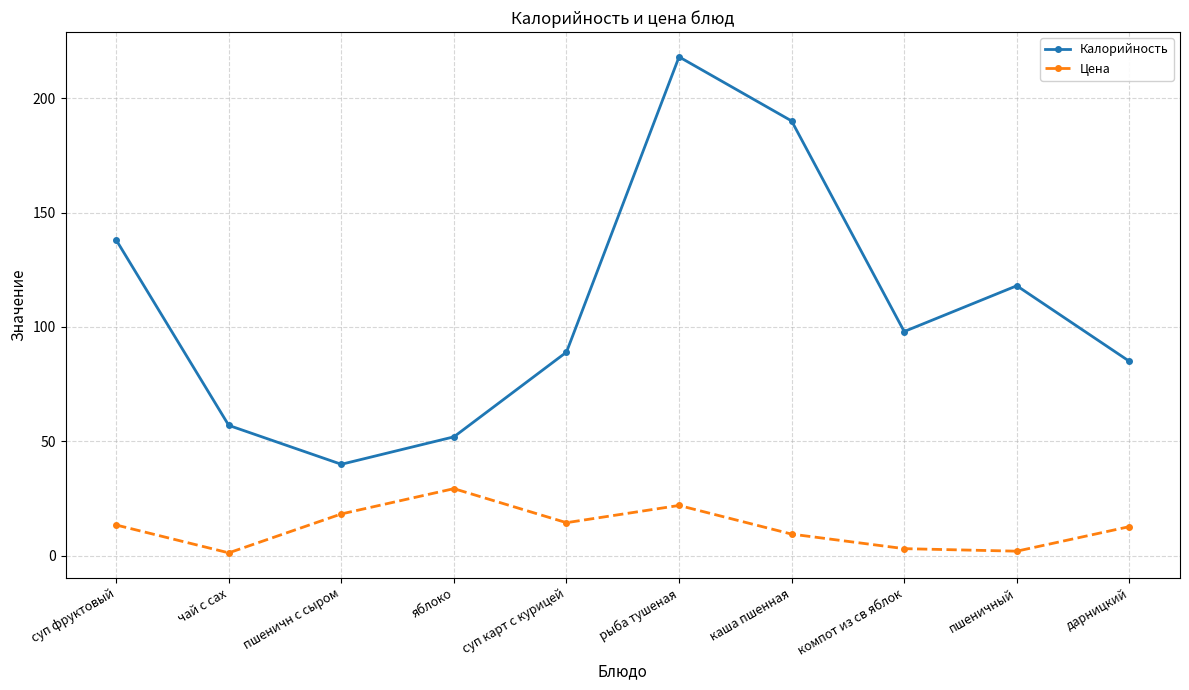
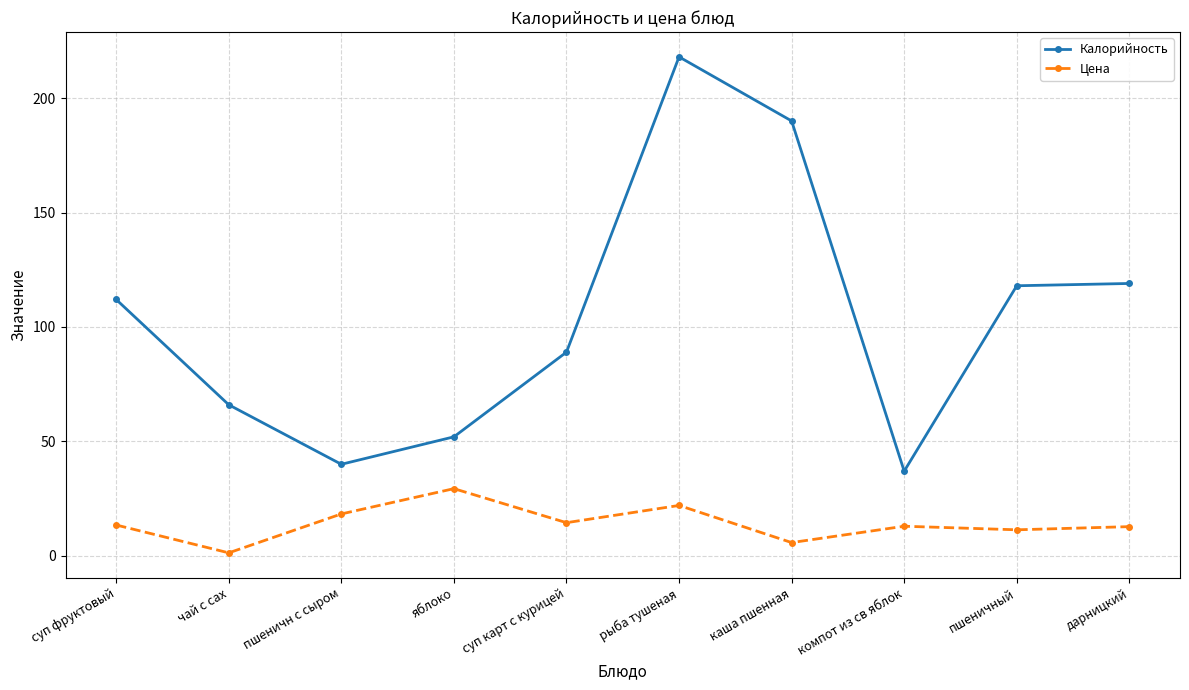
  {
    "Калорийность": {
-     "суп фруктовый": 138,
-     "чай с сах": 57,
+     "суп фруктовый": 112,
+     "чай с сах": 66,
      "пшеничн с сыром": 40,
      "яблоко": 52,
      "суп карт с курицей": 89,
      "рыба тушеная": 218,
      "каша пшенная": 190,
-     "компот из св яблок": 98,
+     "компот из св яблок": 37,
      "пшеничный": 118,
-     "дарницкий": 85
+     "дарницкий": 119
    },
    "Цена": {
      "суп фруктовый": 13,
      "чай с сах": 1,
      "пшеничн с сыром": 18,
      "яблоко": 29,
      "суп карт с курицей": 14,
      "рыба тушеная": 22,
-     "каша пшенная": 10,
-     "компот из св яблок": 3,
-     "пшеничный": 2,
+     "каша пшенная": 6,
+     "компот из св яблок": 13,
+     "пшеничный": 11,
      "дарницкий": 13
    }
  }
